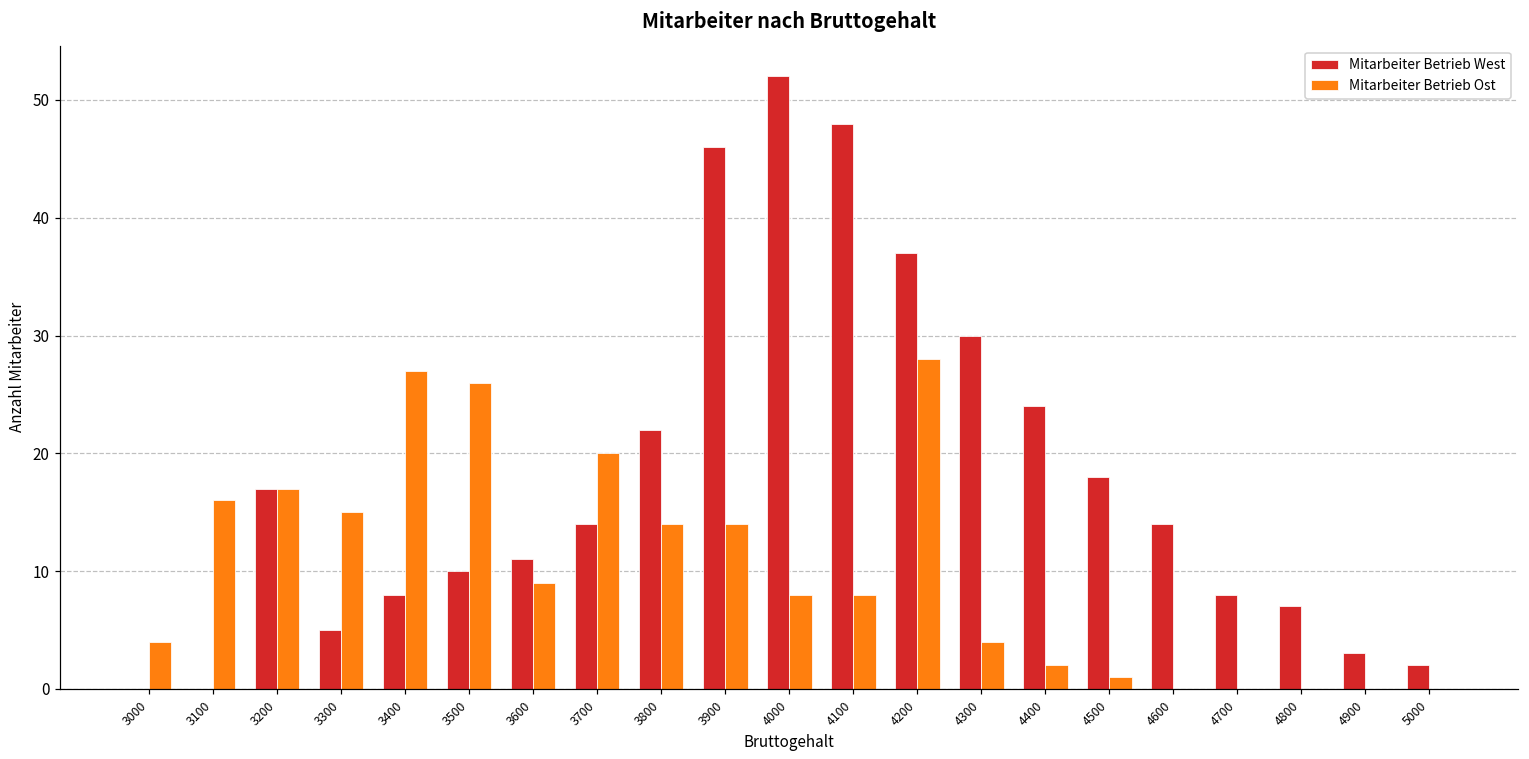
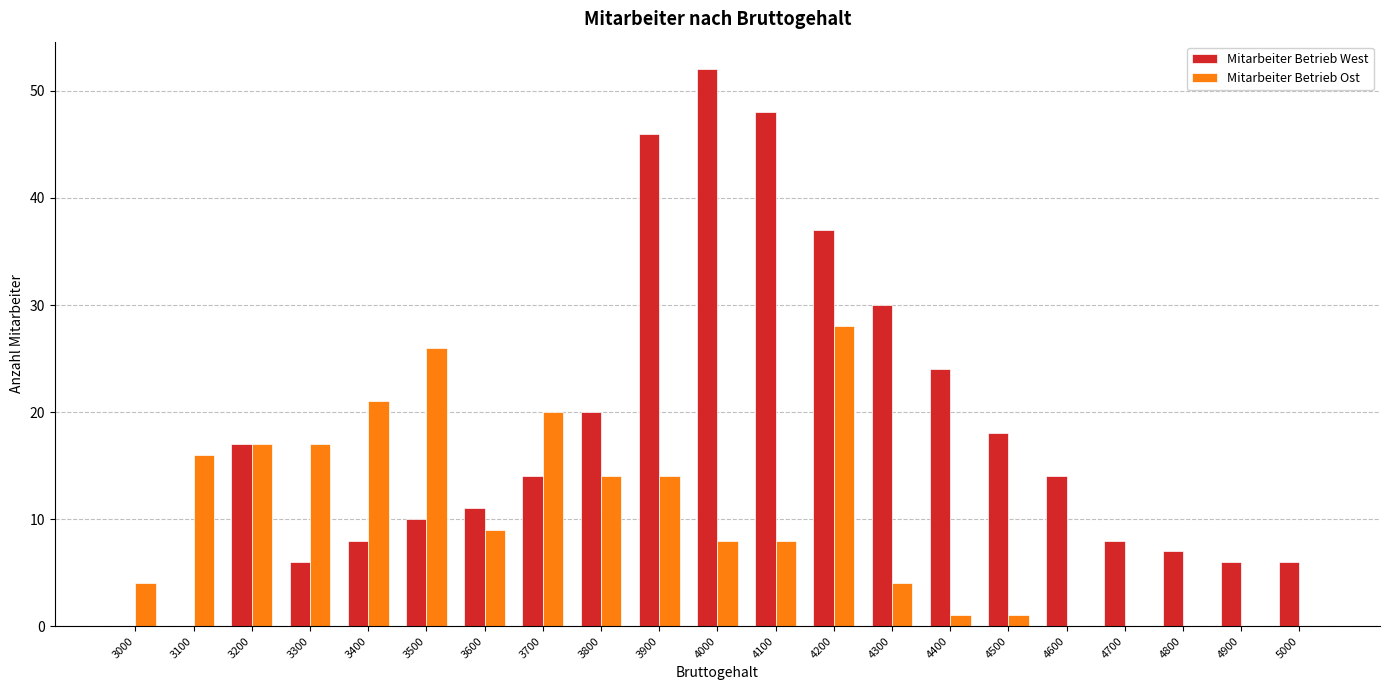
  {
    "Mitarbeiter Betrieb West": {
      "3000": 0,
      "3100": 0,
      "3200": 17,
-     "3300": 5,
+     "3300": 6,
      "3400": 8,
      "3500": 10,
      "3600": 11,
      "3700": 14,
-     "3800": 22,
+     "3800": 20,
      "3900": 46,
      "4000": 52,
      "4100": 48,
      "4200": 37,
      "4300": 30,
      "4400": 24,
      "4500": 18,
      "4600": 14,
      "4700": 8,
      "4800": 7,
-     "4900": 3,
-     "5000": 2
+     "4900": 6,
+     "5000": 6
    },
    "Mitarbeiter Betrieb Ost": {
      "3000": 4,
      "3100": 16,
      "3200": 17,
-     "3300": 15,
-     "3400": 27,
+     "3300": 17,
+     "3400": 21,
      "3500": 26,
      "3600": 9,
      "3700": 20,
      "3800": 14,
      "3900": 14,
      "4000": 8,
      "4100": 8,
      "4200": 28,
      "4300": 4,
-     "4400": 2,
+     "4400": 1,
      "4500": 1,
      "4600": 0,
      "4700": 0,
      "4800": 0,
      "4900": 0,
      "5000": 0
    }
  }
